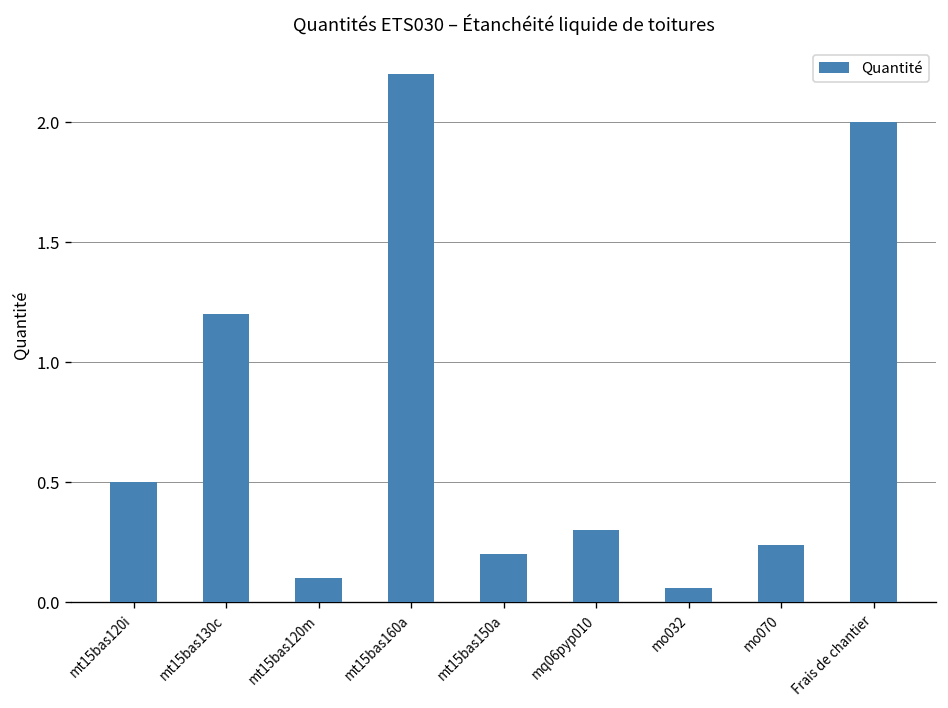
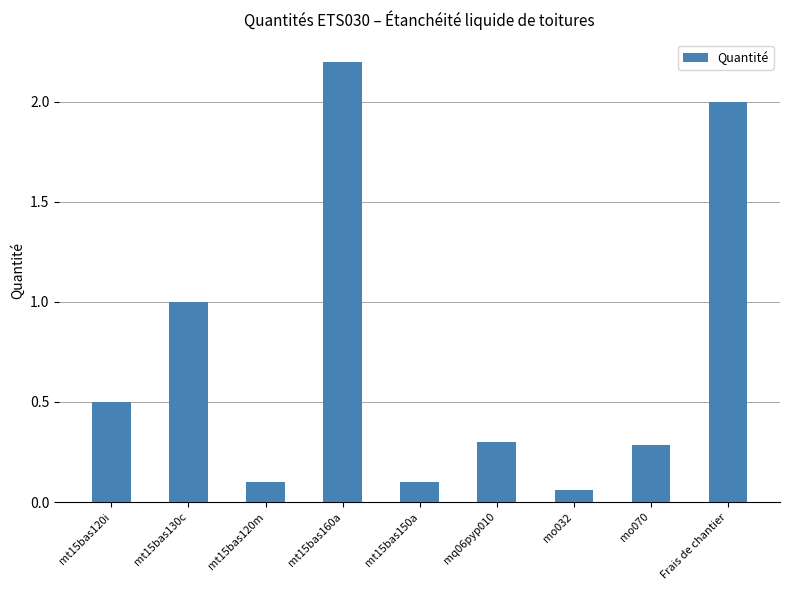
  {
    "mt15bas120i": 0.50,
-   "mt15bas130c": 1.2,
+   "mt15bas130c": 1.0,
    "mt15bas120m": 0.10,
    "mt15bas160a": 2.20,
-   "mt15bas150a": 0.2,
+   "mt15bas150a": 0.1,
    "mq06pyp010": 0.30,
    "mo032": 0.06,
-   "mo070": 0.24,
+   "mo070": 0.29,
    "Frais de chantier": 2.00
  }
